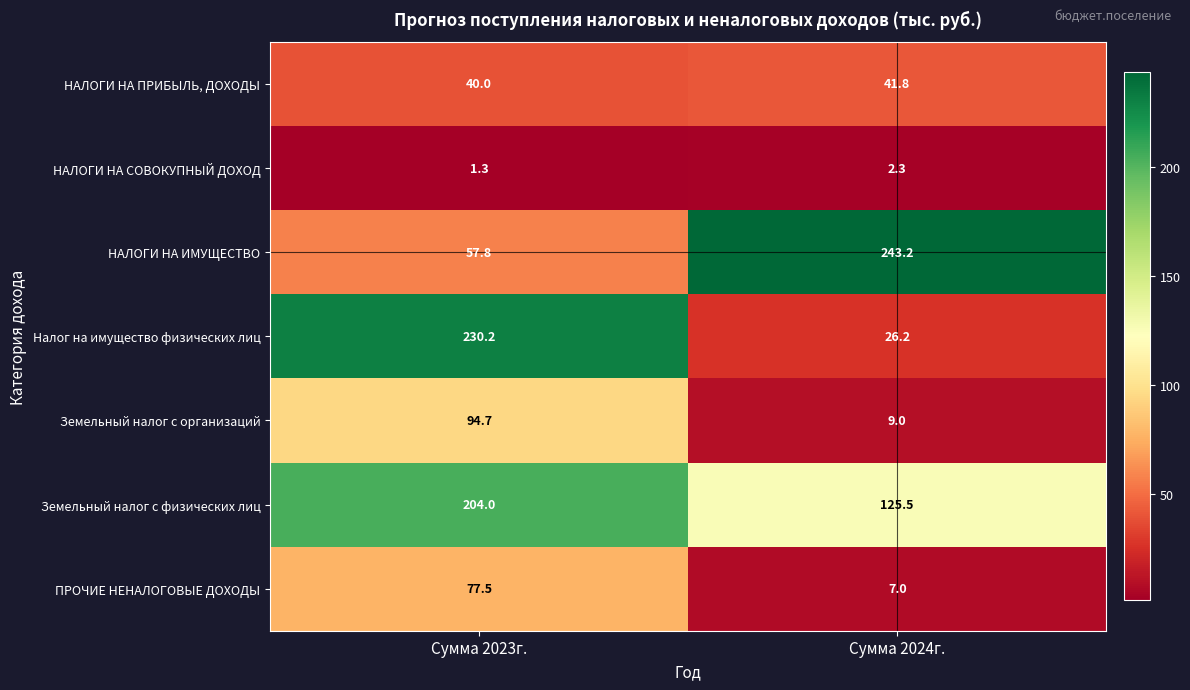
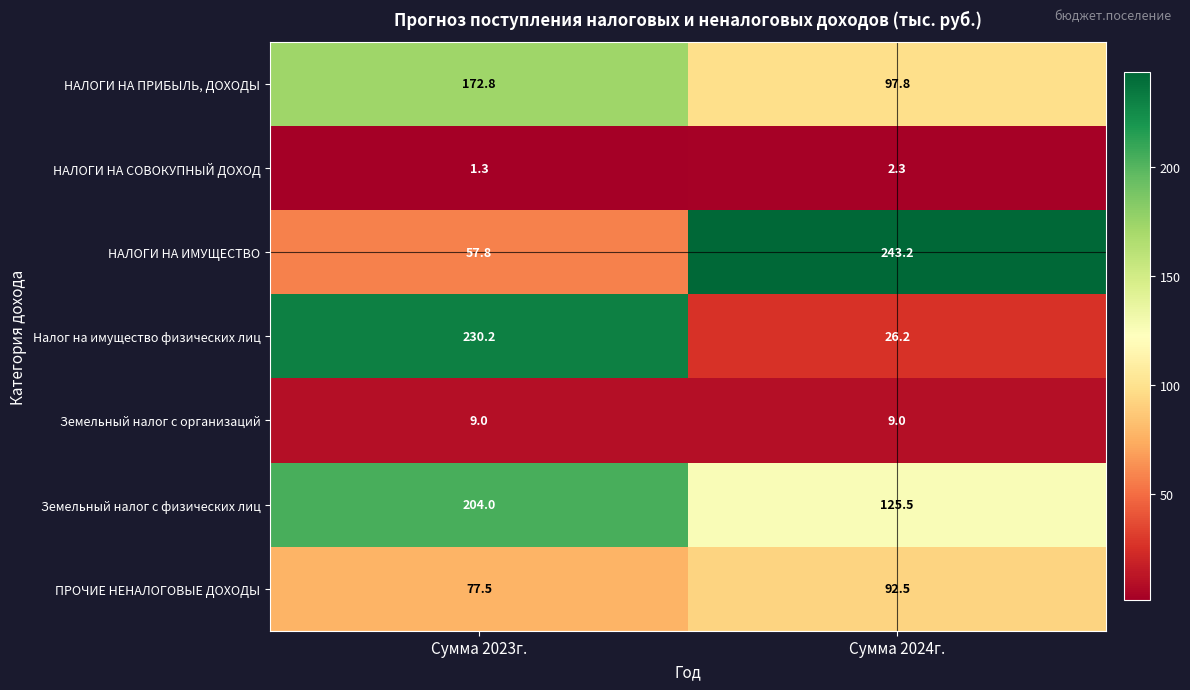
  {
    "НАЛОГИ НА ПРИБЫЛЬ, ДОХОДЫ": {
-     "Сумма 2023г.": 40.0,
-     "Сумма 2024г.": 41.8
+     "Сумма 2023г.": 172.8,
+     "Сумма 2024г.": 97.8
    },
    "НАЛОГИ НА СОВОКУПНЫЙ ДОХОД": {
      "Сумма 2023г.": 1.3,
      "Сумма 2024г.": 2.3
    },
    "НАЛОГИ НА ИМУЩЕСТВО": {
      "Сумма 2023г.": 57.8,
      "Сумма 2024г.": 243.2
    },
    "Налог на имущество физических лиц": {
      "Сумма 2023г.": 230.2,
      "Сумма 2024г.": 26.2
    },
    "Земельный налог с организаций": {
-     "Сумма 2023г.": 94.7,
+     "Сумма 2023г.": 9.0,
      "Сумма 2024г.": 9.0
    },
    "Земельный налог с физических лиц": {
      "Сумма 2023г.": 204.0,
      "Сумма 2024г.": 125.5
    },
    "ПРОЧИЕ НЕНАЛОГОВЫЕ ДОХОДЫ": {
      "Сумма 2023г.": 77.5,
-     "Сумма 2024г.": 7.0
+     "Сумма 2024г.": 92.5
    }
  }
